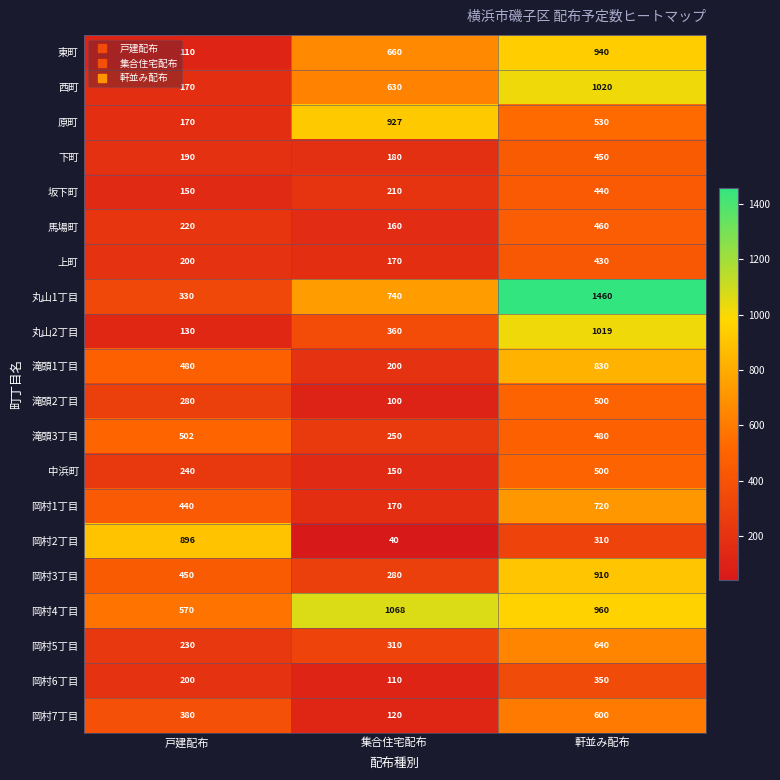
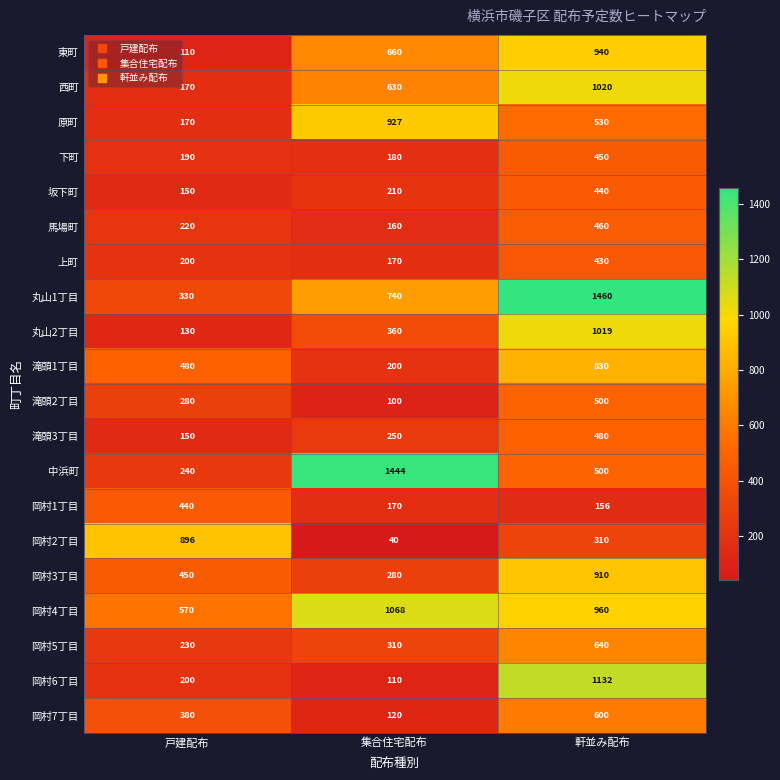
  {
    "東町": {
      "集合住宅配布": 660,
      "軒並み配布": 940
    },
    "西町": {
      "集合住宅配布": 630,
      "軒並み配布": 1020
    },
    "原町": {
      "戸建配布": 170,
      "集合住宅配布": 927,
      "軒並み配布": 530
    },
    "下町": {
      "戸建配布": 190,
      "集合住宅配布": 180,
      "軒並み配布": 450
    },
    "坂下町": {
      "戸建配布": 150,
      "集合住宅配布": 210,
      "軒並み配布": 440
    },
    "馬場町": {
      "戸建配布": 220,
      "集合住宅配布": 160,
      "軒並み配布": 460
    },
    "上町": {
      "戸建配布": 200,
      "集合住宅配布": 170,
      "軒並み配布": 430
    },
    "丸山1丁目": {
      "戸建配布": 330,
      "集合住宅配布": 740,
      "軒並み配布": 1460
    },
    "丸山2丁目": {
      "戸建配布": 130,
      "集合住宅配布": 360,
      "軒並み配布": 1019
    },
    "滝頭1丁目": {
      "戸建配布": 480,
      "集合住宅配布": 200,
      "軒並み配布": 830
    },
    "滝頭2丁目": {
      "戸建配布": 280,
      "集合住宅配布": 100,
      "軒並み配布": 500
    },
    "滝頭3丁目": {
-     "戸建配布": 502,
+     "戸建配布": 150,
      "集合住宅配布": 250,
      "軒並み配布": 480
    },
    "中浜町": {
      "戸建配布": 240,
-     "集合住宅配布": 150,
+     "集合住宅配布": 1444,
      "軒並み配布": 500
    },
    "岡村1丁目": {
      "戸建配布": 440,
      "集合住宅配布": 170,
-     "軒並み配布": 720
+     "軒並み配布": 156
    },
    "岡村2丁目": {
      "戸建配布": 896,
      "集合住宅配布": 40,
      "軒並み配布": 310
    },
    "岡村3丁目": {
      "戸建配布": 450,
      "集合住宅配布": 280,
      "軒並み配布": 910
    },
    "岡村4丁目": {
      "戸建配布": 570,
      "集合住宅配布": 1068,
      "軒並み配布": 960
    },
    "岡村5丁目": {
      "戸建配布": 230,
      "集合住宅配布": 310,
      "軒並み配布": 640
    },
    "岡村6丁目": {
      "戸建配布": 200,
      "集合住宅配布": 110,
-     "軒並み配布": 350
+     "軒並み配布": 1132
    },
    "岡村7丁目": {
      "戸建配布": 380,
      "集合住宅配布": 120,
      "軒並み配布": 600
    }
  }
